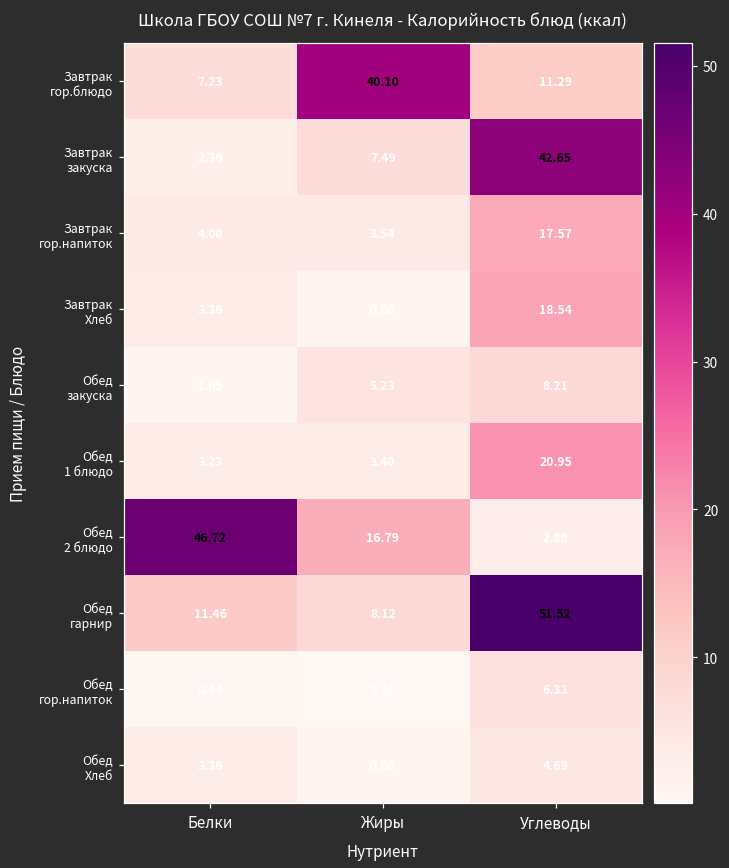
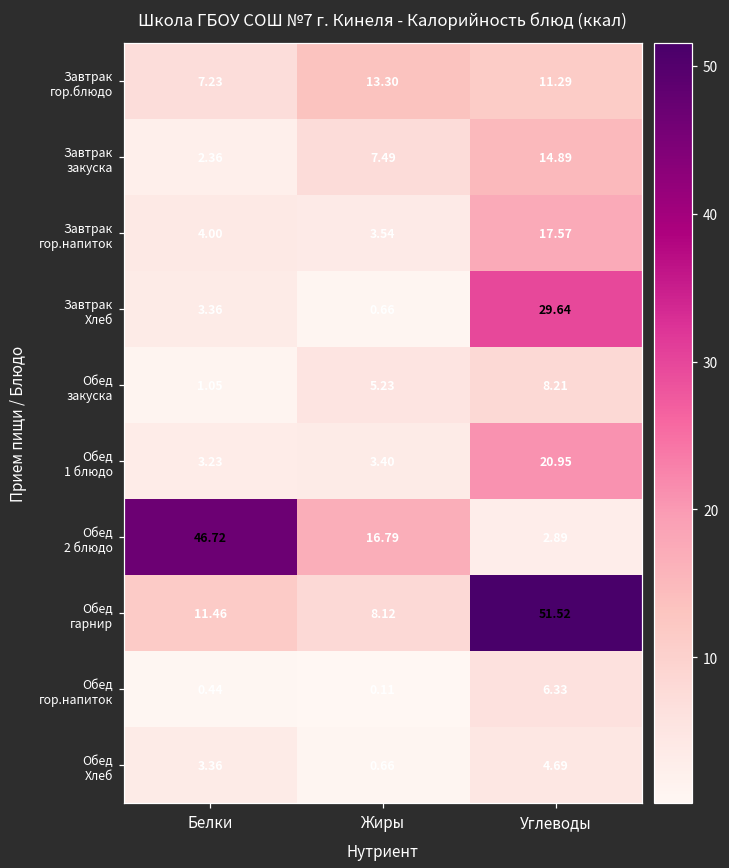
  {
    "Завтрак гор.блюдо": {
-     "Жиры": 40.10,
+     "Жиры": 13.30,
      "Углеводы": 11.29
    },
    "Завтрак закуска": {
-     "Углеводы": 42.65
+     "Углеводы": 14.89
    },
    "Завтрак гор.напиток": {
      "Углеводы": 17.57
    },
    "Завтрак Хлеб": {
-     "Углеводы": 18.54
+     "Углеводы": 29.64
    },
    "Обед 1 блюдо": {
      "Углеводы": 20.95
    },
    "Обед 2 блюдо": {
      "Белки": 46.72,
      "Жиры": 16.79
    },
    "Обед гарнир": {
      "Белки": 11.46,
      "Углеводы": 51.52
    }
  }
